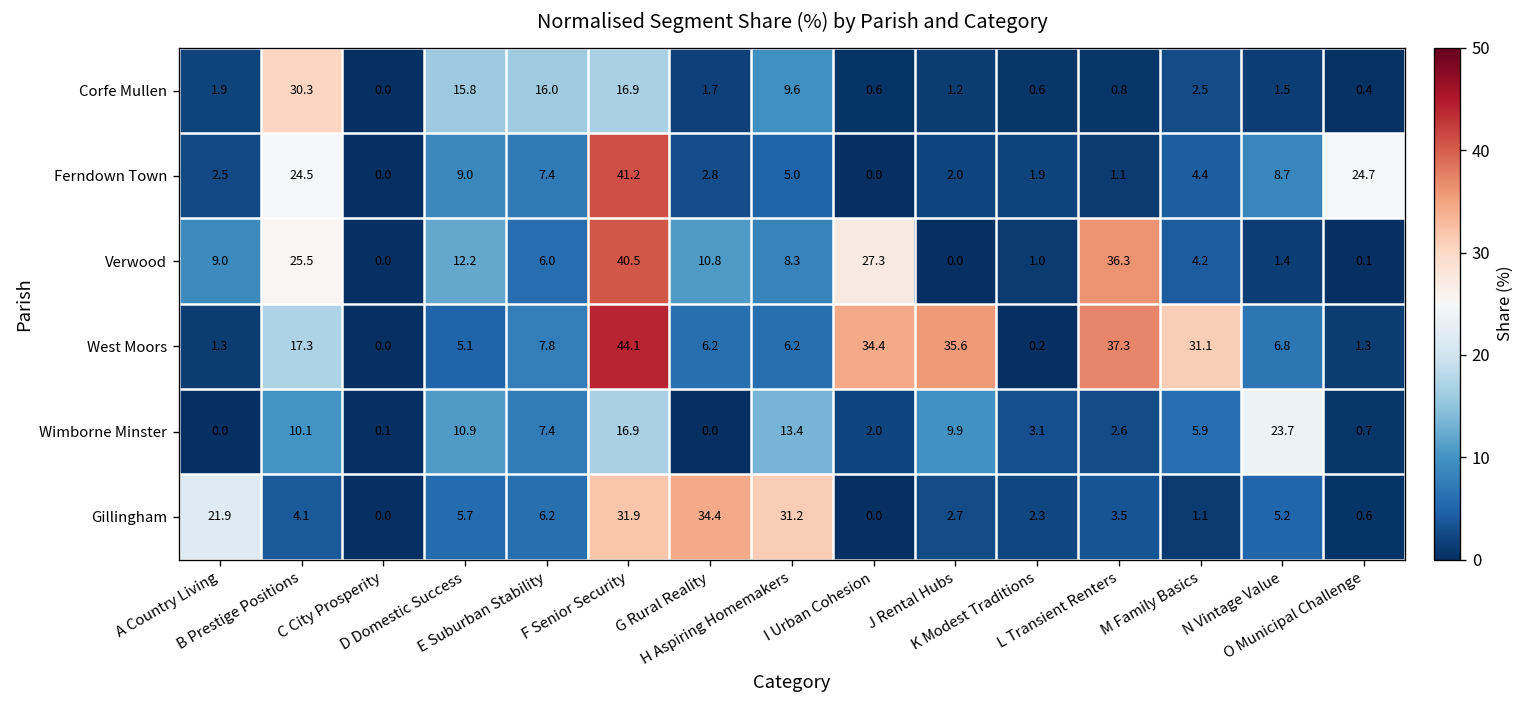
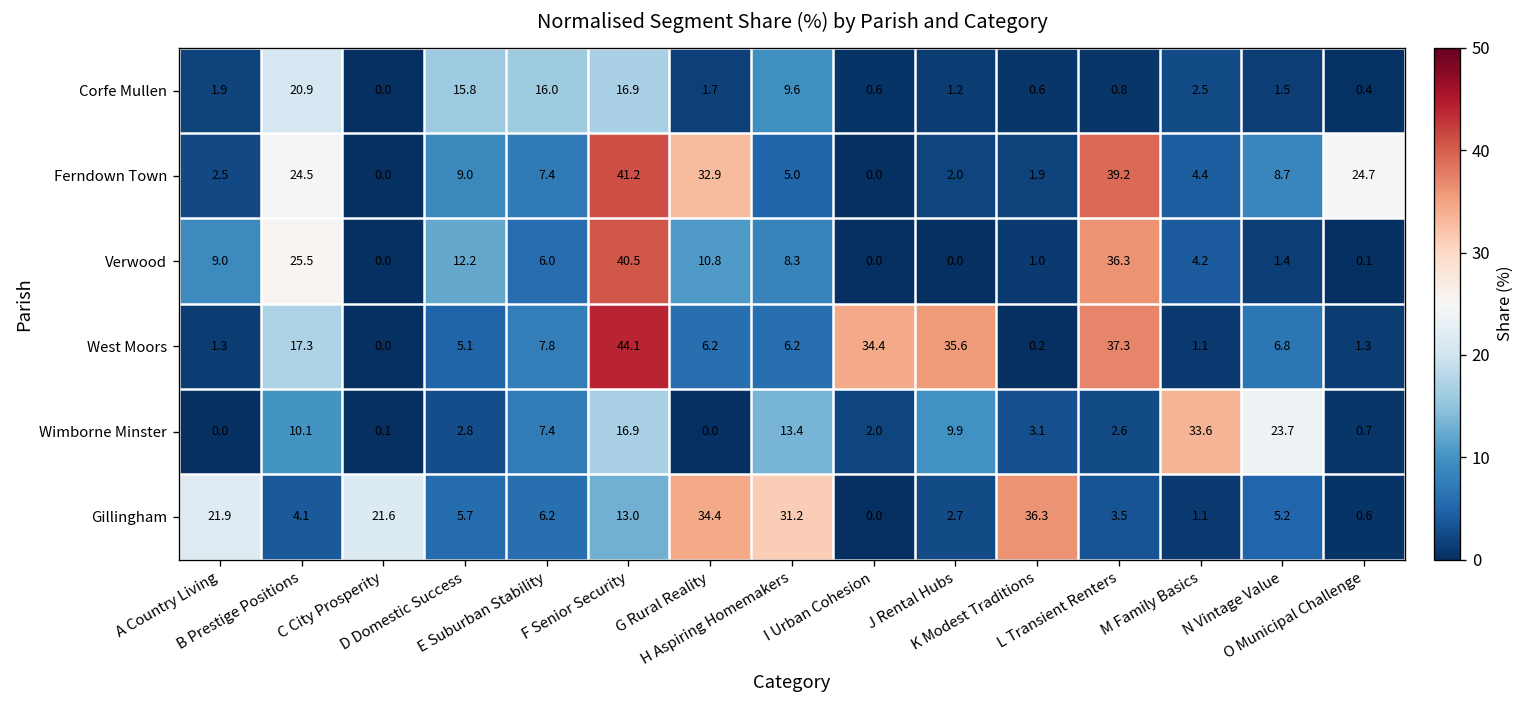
  {
    "Corfe Mullen": {
      "A Country Living": 1.9,
-     "B Prestige Positions": 30.3,
+     "B Prestige Positions": 20.9,
      "C City Prosperity": 0.0,
      "D Domestic Success": 15.8,
      "E Suburban Stability": 16.0,
      "F Senior Security": 16.9,
      "G Rural Reality": 1.7,
      "H Aspiring Homemakers": 9.6,
      "I Urban Cohesion": 0.6,
      "J Rental Hubs": 1.2,
      "K Modest Traditions": 0.6,
      "L Transient Renters": 0.8,
      "M Family Basics": 2.5,
      "N Vintage Value": 1.5,
      "O Municipal Challenge": 0.4
    },
    "Ferndown Town": {
      "A Country Living": 2.5,
      "B Prestige Positions": 24.5,
      "C City Prosperity": 0.0,
      "D Domestic Success": 9.0,
      "E Suburban Stability": 7.4,
      "F Senior Security": 41.2,
-     "G Rural Reality": 2.8,
+     "G Rural Reality": 32.9,
      "H Aspiring Homemakers": 5.0,
      "I Urban Cohesion": 0.0,
      "J Rental Hubs": 2.0,
      "K Modest Traditions": 1.9,
-     "L Transient Renters": 1.1,
+     "L Transient Renters": 39.2,
      "M Family Basics": 4.4,
      "N Vintage Value": 8.7,
      "O Municipal Challenge": 24.7
    },
    "Verwood": {
      "A Country Living": 9.0,
      "B Prestige Positions": 25.5,
      "C City Prosperity": 0.0,
      "D Domestic Success": 12.2,
      "E Suburban Stability": 6.0,
      "F Senior Security": 40.5,
      "G Rural Reality": 10.8,
      "H Aspiring Homemakers": 8.3,
-     "I Urban Cohesion": 27.3,
+     "I Urban Cohesion": 0.0,
      "J Rental Hubs": 0.0,
      "K Modest Traditions": 1.0,
      "L Transient Renters": 36.3,
      "M Family Basics": 4.2,
      "N Vintage Value": 1.4,
      "O Municipal Challenge": 0.1
    },
    "West Moors": {
      "A Country Living": 1.3,
      "B Prestige Positions": 17.3,
      "C City Prosperity": 0.0,
      "D Domestic Success": 5.1,
      "E Suburban Stability": 7.8,
      "F Senior Security": 44.1,
      "G Rural Reality": 6.2,
      "H Aspiring Homemakers": 6.2,
      "I Urban Cohesion": 34.4,
      "J Rental Hubs": 35.6,
      "K Modest Traditions": 0.2,
      "L Transient Renters": 37.3,
-     "M Family Basics": 31.1,
+     "M Family Basics": 1.1,
      "N Vintage Value": 6.8,
      "O Municipal Challenge": 1.3
    },
    "Wimborne Minster": {
      "A Country Living": 0.0,
      "B Prestige Positions": 10.1,
      "C City Prosperity": 0.1,
-     "D Domestic Success": 10.9,
+     "D Domestic Success": 2.8,
      "E Suburban Stability": 7.4,
      "F Senior Security": 16.9,
      "G Rural Reality": 0.0,
      "H Aspiring Homemakers": 13.4,
      "I Urban Cohesion": 2.0,
      "J Rental Hubs": 9.9,
      "K Modest Traditions": 3.1,
      "L Transient Renters": 2.6,
-     "M Family Basics": 5.9,
+     "M Family Basics": 33.6,
      "N Vintage Value": 23.7,
      "O Municipal Challenge": 0.7
    },
    "Gillingham": {
      "A Country Living": 21.9,
      "B Prestige Positions": 4.1,
-     "C City Prosperity": 0.0,
+     "C City Prosperity": 21.6,
      "D Domestic Success": 5.7,
      "E Suburban Stability": 6.2,
-     "F Senior Security": 31.9,
+     "F Senior Security": 13.0,
      "G Rural Reality": 34.4,
      "H Aspiring Homemakers": 31.2,
      "I Urban Cohesion": 0.0,
      "J Rental Hubs": 2.7,
-     "K Modest Traditions": 2.3,
+     "K Modest Traditions": 36.3,
      "L Transient Renters": 3.5,
      "M Family Basics": 1.1,
      "N Vintage Value": 5.2,
      "O Municipal Challenge": 0.6
    }
  }
